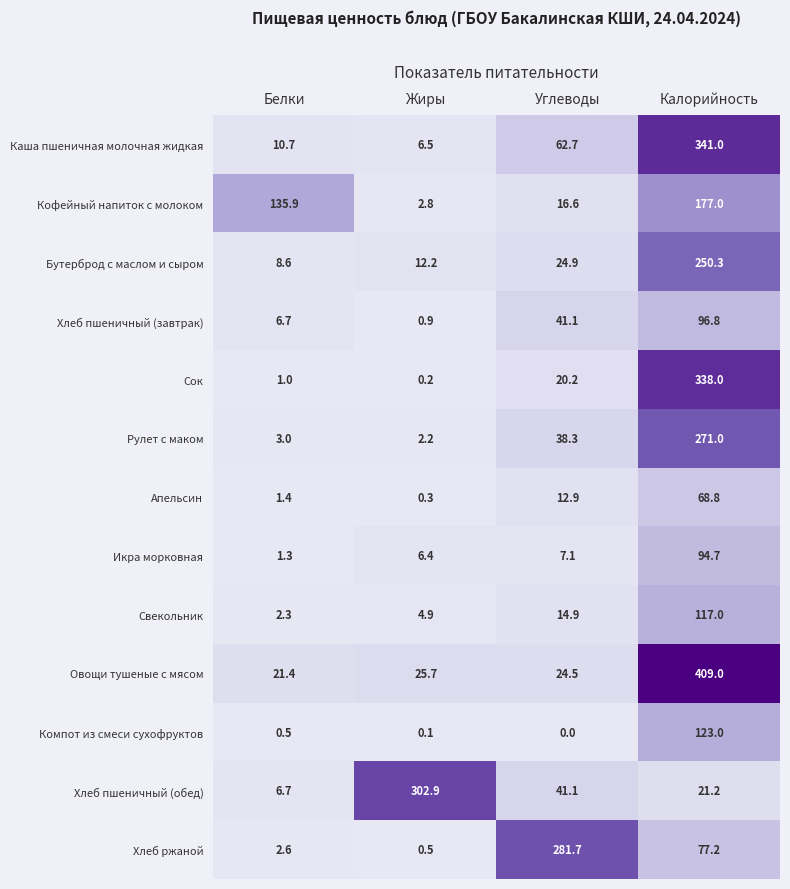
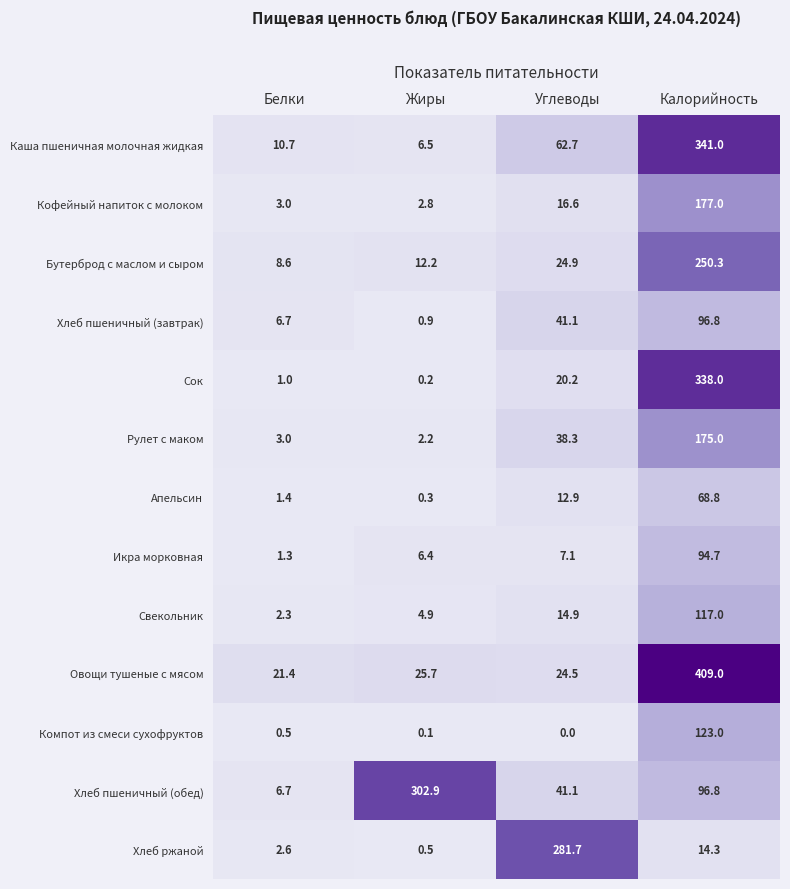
  {
    "Каша пшеничная молочная жидкая": {
      "Белки": 10.7,
      "Жиры": 6.5,
      "Углеводы": 62.7,
      "Калорийность": 341.0
    },
    "Кофейный напиток с молоком": {
-     "Белки": 135.9,
+     "Белки": 3.0,
      "Жиры": 2.8,
      "Углеводы": 16.6,
      "Калорийность": 177.0
    },
    "Бутерброд с маслом и сыром": {
      "Белки": 8.6,
      "Жиры": 12.2,
      "Углеводы": 24.9,
      "Калорийность": 250.3
    },
    "Хлеб пшеничный (завтрак)": {
      "Белки": 6.7,
      "Жиры": 0.9,
      "Углеводы": 41.1,
      "Калорийность": 96.8
    },
    "Сок": {
      "Белки": 1.0,
      "Жиры": 0.2,
      "Углеводы": 20.2,
      "Калорийность": 338.0
    },
    "Рулет с маком": {
      "Белки": 3.0,
      "Жиры": 2.2,
      "Углеводы": 38.3,
-     "Калорийность": 271.0
+     "Калорийность": 175.0
    },
    "Апельсин": {
      "Белки": 1.4,
      "Жиры": 0.3,
      "Углеводы": 12.9,
      "Калорийность": 68.8
    },
    "Икра морковная": {
      "Белки": 1.3,
      "Жиры": 6.4,
      "Углеводы": 7.1,
      "Калорийность": 94.7
    },
    "Свекольник": {
      "Белки": 2.3,
      "Жиры": 4.9,
      "Углеводы": 14.9,
      "Калорийность": 117.0
    },
    "Овощи тушеные с мясом": {
      "Белки": 21.4,
      "Жиры": 25.7,
      "Углеводы": 24.5,
      "Калорийность": 409.0
    },
    "Компот из смеси сухофруктов": {
      "Белки": 0.5,
      "Жиры": 0.1,
      "Углеводы": 0.0,
      "Калорийность": 123.0
    },
    "Хлеб пшеничный (обед)": {
      "Белки": 6.7,
      "Жиры": 302.9,
      "Углеводы": 41.1,
-     "Калорийность": 21.2
+     "Калорийность": 96.8
    },
    "Хлеб ржаной": {
      "Белки": 2.6,
      "Жиры": 0.5,
      "Углеводы": 281.7,
-     "Калорийность": 77.2
+     "Калорийность": 14.3
    }
  }
